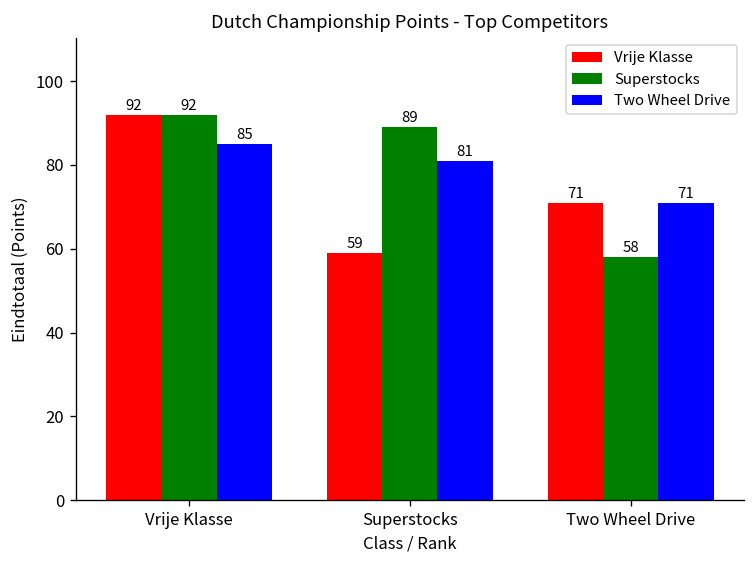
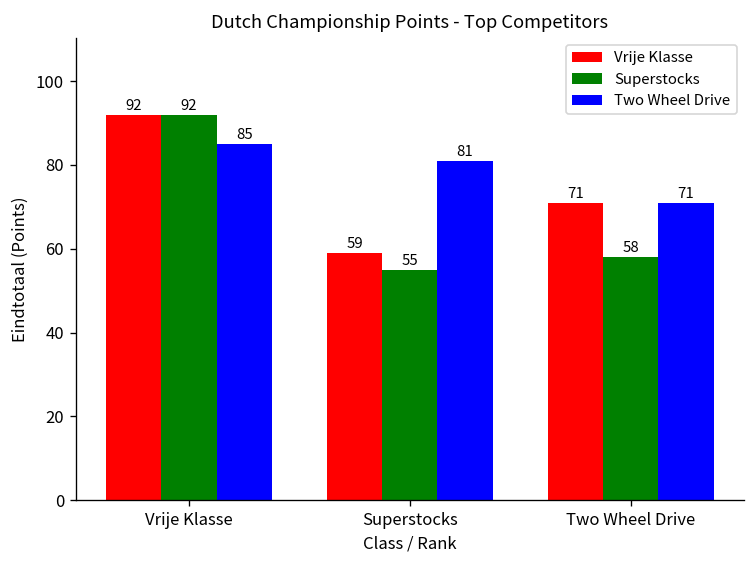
  {
    "Vrije Klasse": {
      "Vrije Klasse": 92,
      "Superstocks": 59,
      "Two Wheel Drive": 71
    },
    "Superstocks": {
      "Vrije Klasse": 92,
-     "Superstocks": 89,
+     "Superstocks": 55,
      "Two Wheel Drive": 58
    },
    "Two Wheel Drive": {
      "Vrije Klasse": 85,
      "Superstocks": 81,
      "Two Wheel Drive": 71
    }
  }
